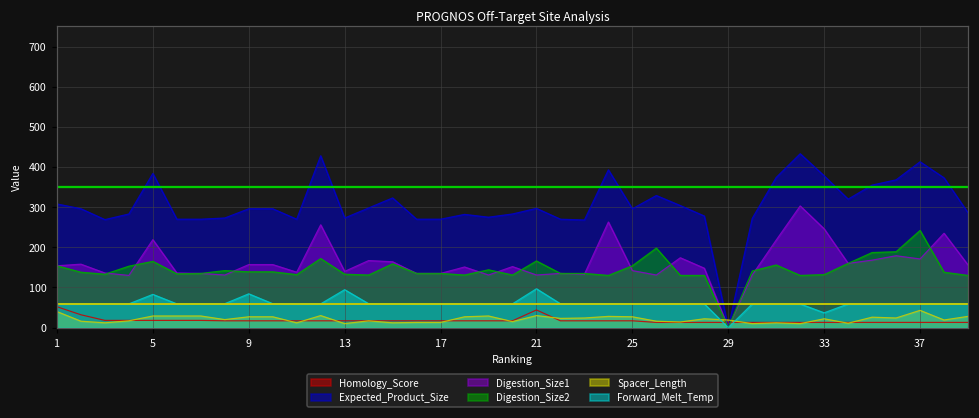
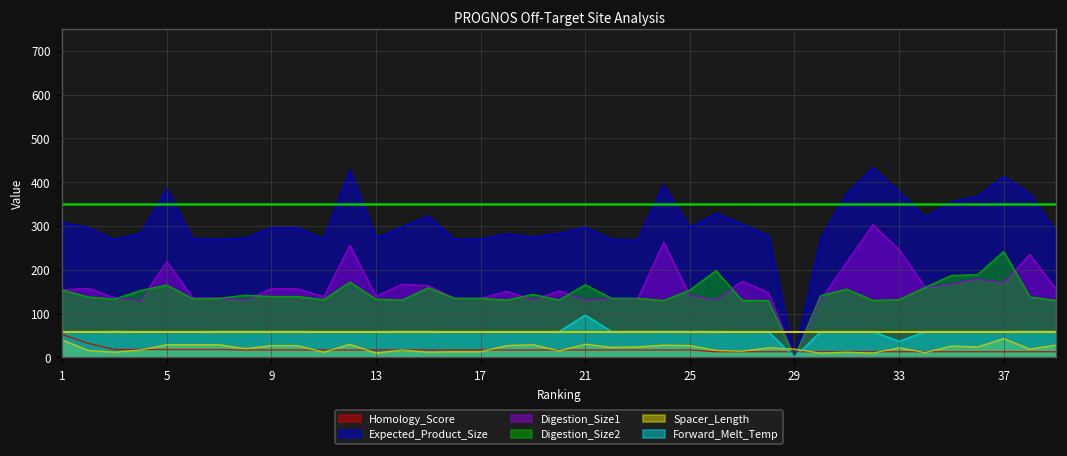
  {
    "Homology_Score": {
      "1": 50,
      "5": 20,
      "9": 20,
-     "21": 40,
+     "21": 20,
      "25": 20,
      "33": 10,
      "37": 10
    },
    "Expected_Product_Size": {
      "1": 310,
      "5": 380,
      "9": 300,
      "13": 270,
      "17": 270,
      "21": 300,
      "25": 300,
      "33": 380,
      "37": 410
    },
    "Digestion_Size1": {
      "5": 220,
      "9": 160,
      "21": 130,
      "25": 140,
      "33": 250,
      "37": 170
    },
    "Digestion_Size2": {
      "5": 170,
      "9": 140,
      "21": 170,
      "25": 150,
      "33": 130,
      "37": 240
    },
    "Spacer_Length": {
      "1": 40,
      "5": 30,
      "9": 30,
      "21": 30,
      "25": 30,
      "33": 20,
      "37": 40
    },
    "Forward_Melt_Temp": {
      "1": 60,
-     "5": 80,
-     "9": 80,
-     "13": 90,
+     "5": 60,
+     "9": 60,
+     "13": 60,
      "17": 60,
      "21": 100,
      "25": 60,
      "33": 40,
      "37": 60
    }
  }
